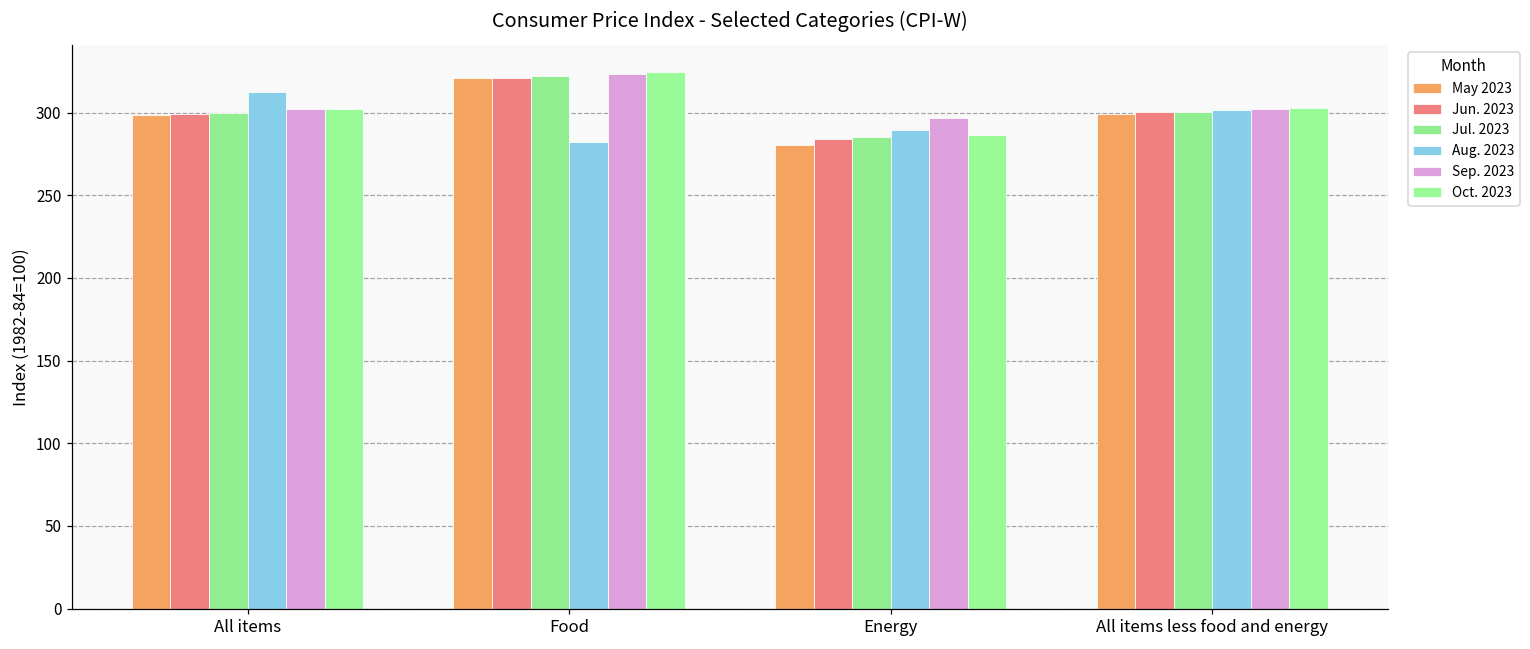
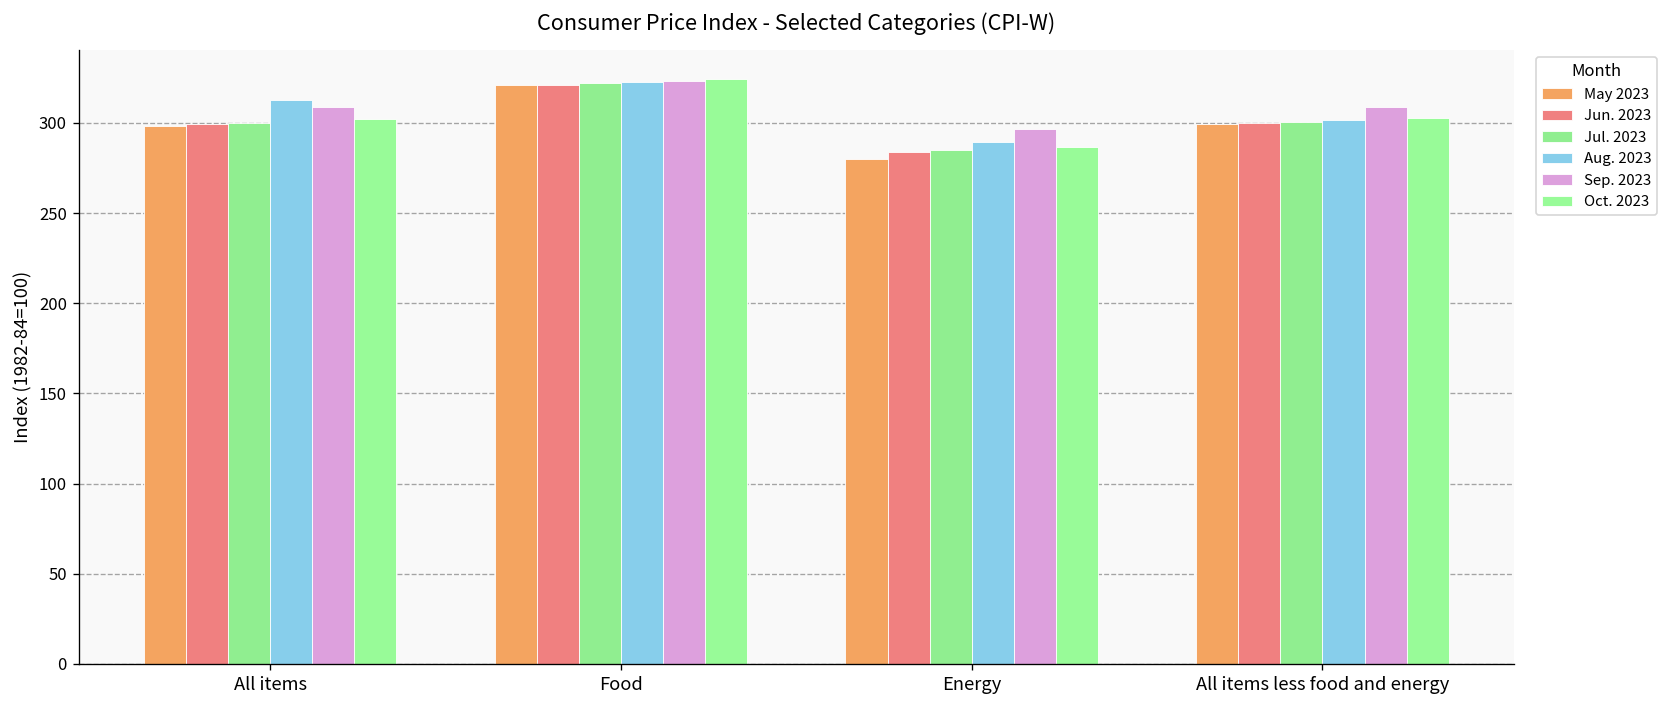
  {
    "Aug. 2023": {
      "All items": 313,
-     "Food": 282,
+     "Food": 323,
      "Energy": 290,
      "All items less food and energy": 301
    },
    "Sep. 2023": {
-     "All items": 302,
+     "All items": 309,
      "Food": 323,
      "Energy": 297,
-     "All items less food and energy": 302
+     "All items less food and energy": 309
    }
  }
